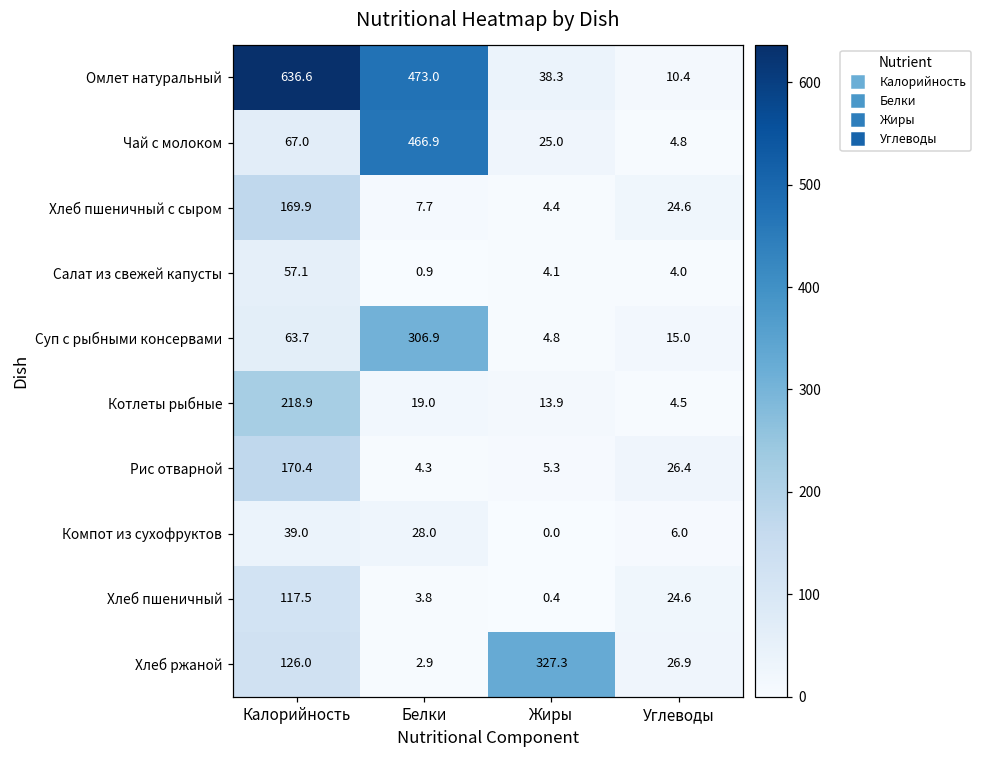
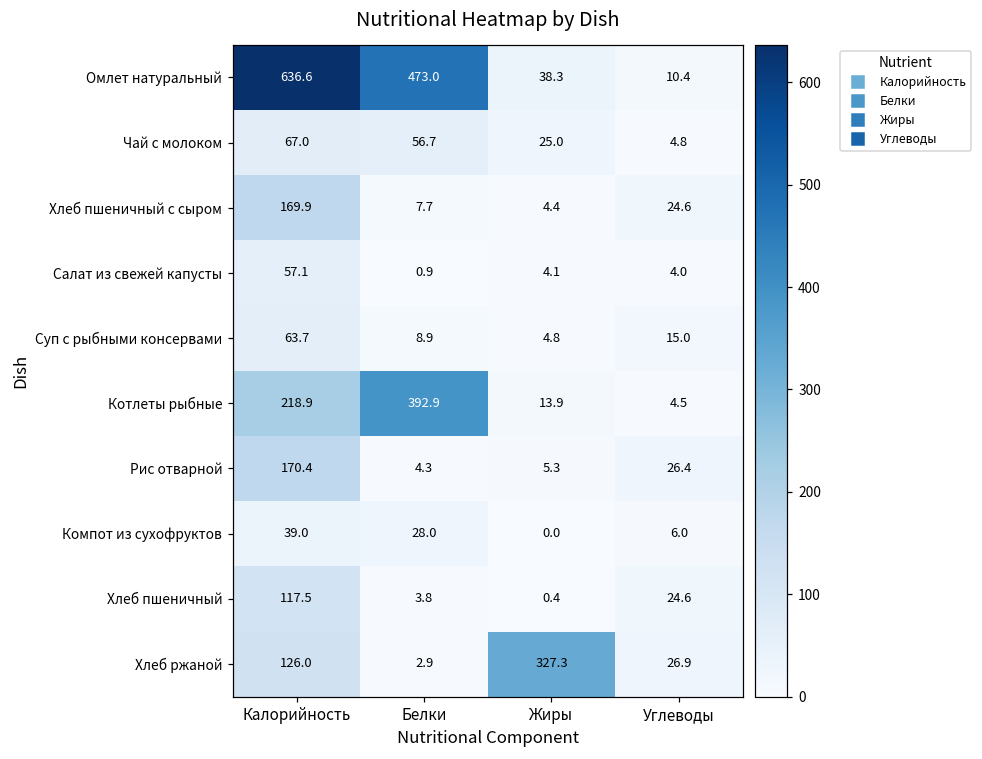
  {
    "Омлет натуральный": {
      "Калорийность": 636.6,
      "Белки": 473.0,
      "Жиры": 38.3,
      "Углеводы": 10.4
    },
    "Чай с молоком": {
      "Калорийность": 67.0,
-     "Белки": 466.9,
+     "Белки": 56.7,
      "Жиры": 25.0,
      "Углеводы": 4.8
    },
    "Хлеб пшеничный с сыром": {
      "Калорийность": 169.9,
      "Белки": 7.7,
      "Жиры": 4.4,
      "Углеводы": 24.6
    },
    "Салат из свежей капусты": {
      "Калорийность": 57.1,
      "Белки": 0.9,
      "Жиры": 4.1,
      "Углеводы": 4.0
    },
    "Суп с рыбными консервами": {
      "Калорийность": 63.7,
-     "Белки": 306.9,
+     "Белки": 8.9,
      "Жиры": 4.8,
      "Углеводы": 15.0
    },
    "Котлеты рыбные": {
      "Калорийность": 218.9,
-     "Белки": 19.0,
+     "Белки": 392.9,
      "Жиры": 13.9,
      "Углеводы": 4.5
    },
    "Рис отварной": {
      "Калорийность": 170.4,
      "Белки": 4.3,
      "Жиры": 5.3,
      "Углеводы": 26.4
    },
    "Компот из сухофруктов": {
      "Калорийность": 39.0,
      "Белки": 28.0,
      "Жиры": 0.0,
      "Углеводы": 6.0
    },
    "Хлеб пшеничный": {
      "Калорийность": 117.5,
      "Белки": 3.8,
      "Жиры": 0.4,
      "Углеводы": 24.6
    },
    "Хлеб ржаной": {
      "Калорийность": 126.0,
      "Белки": 2.9,
      "Жиры": 327.3,
      "Углеводы": 26.9
    }
  }
